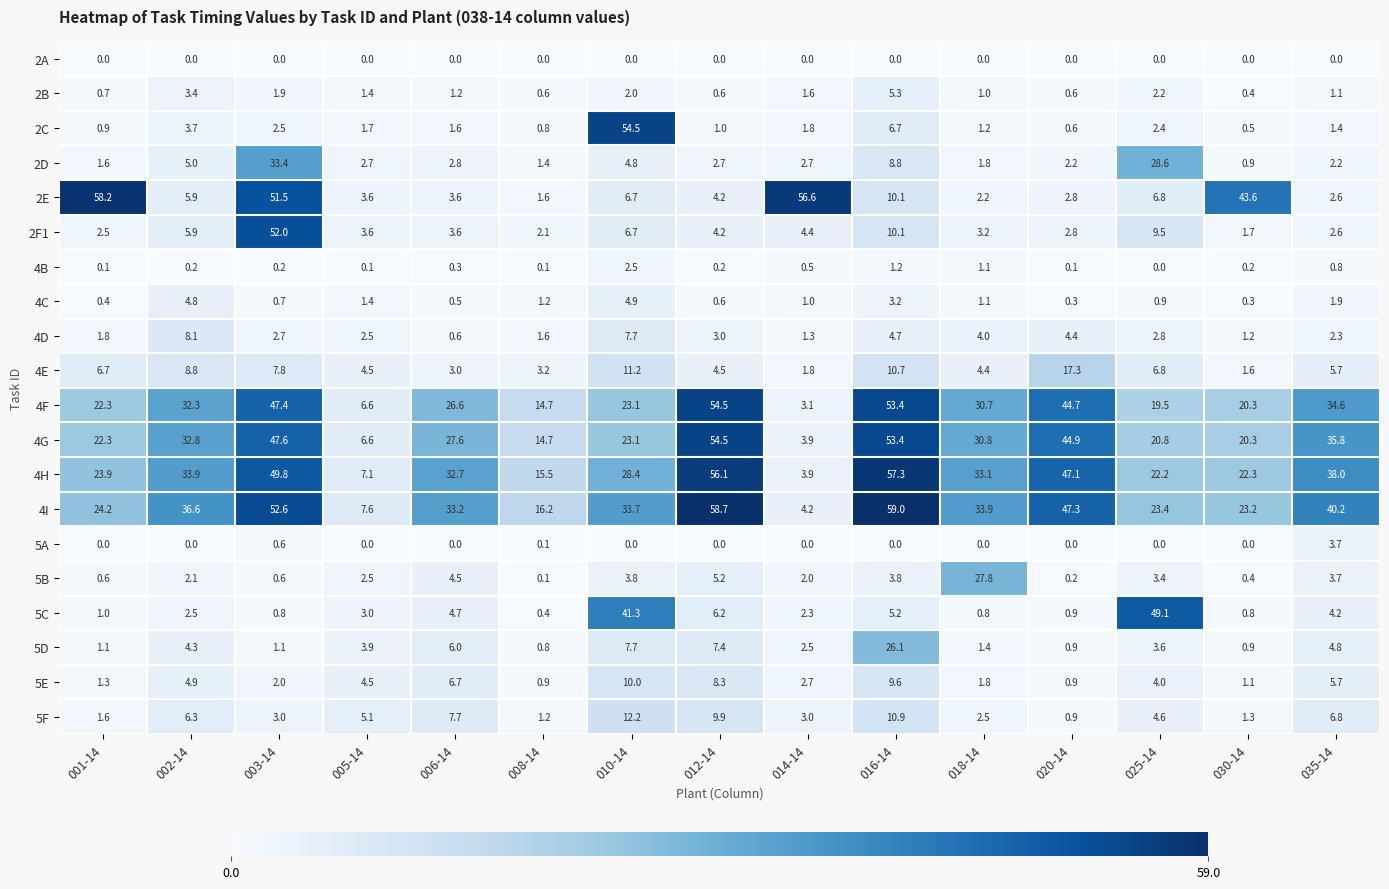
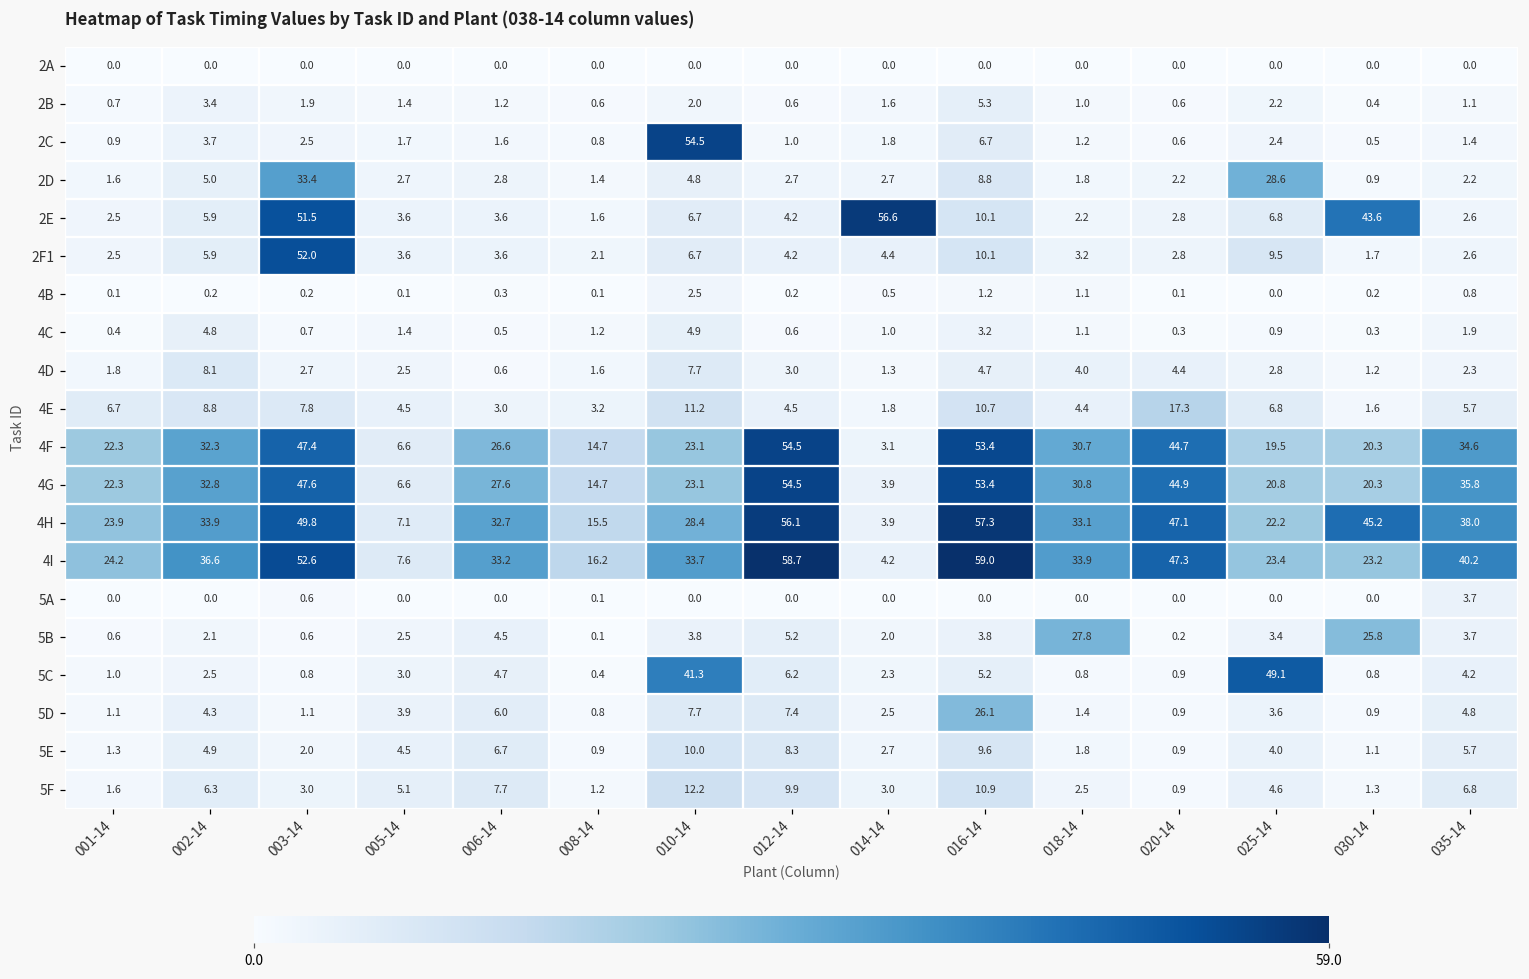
  {
    "2E": {
-     "001-14": 58.2,
+     "001-14": 2.5,
      "002-14": 5.9,
      "003-14": 51.5,
      "005-14": 3.6,
      "006-14": 3.6,
      "008-14": 1.6,
      "010-14": 6.7,
      "012-14": 4.2,
      "014-14": 56.6,
      "016-14": 10.1,
      "018-14": 2.2,
      "020-14": 2.8,
      "025-14": 6.8,
      "030-14": 43.6,
      "035-14": 2.6
    },
    "4H": {
      "001-14": 23.9,
      "002-14": 33.9,
      "003-14": 49.8,
      "005-14": 7.1,
      "006-14": 32.7,
      "008-14": 15.5,
      "010-14": 28.4,
      "012-14": 56.1,
      "014-14": 3.9,
      "016-14": 57.3,
      "018-14": 33.1,
      "020-14": 47.1,
      "025-14": 22.2,
-     "030-14": 22.3,
+     "030-14": 45.2,
      "035-14": 38.0
    },
    "5B": {
      "001-14": 0.6,
      "002-14": 2.1,
      "003-14": 0.6,
      "005-14": 2.5,
      "006-14": 4.5,
      "008-14": 0.1,
      "010-14": 3.8,
      "012-14": 5.2,
      "014-14": 2.0,
      "016-14": 3.8,
      "018-14": 27.8,
      "020-14": 0.2,
      "025-14": 3.4,
-     "030-14": 0.4,
+     "030-14": 25.8,
      "035-14": 3.7
    }
  }
